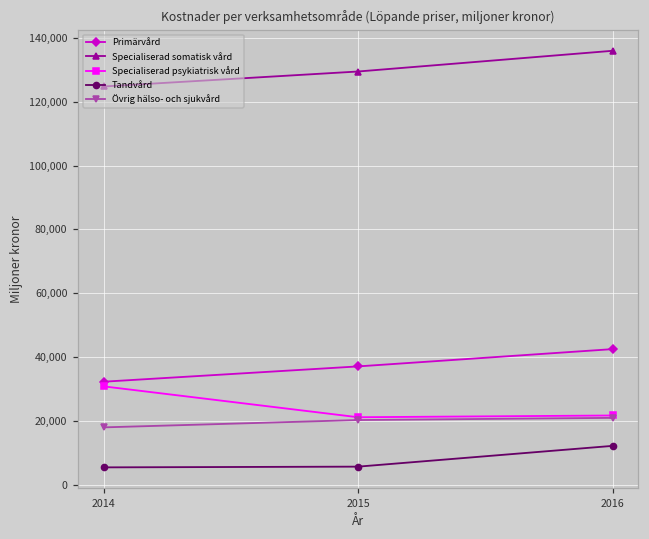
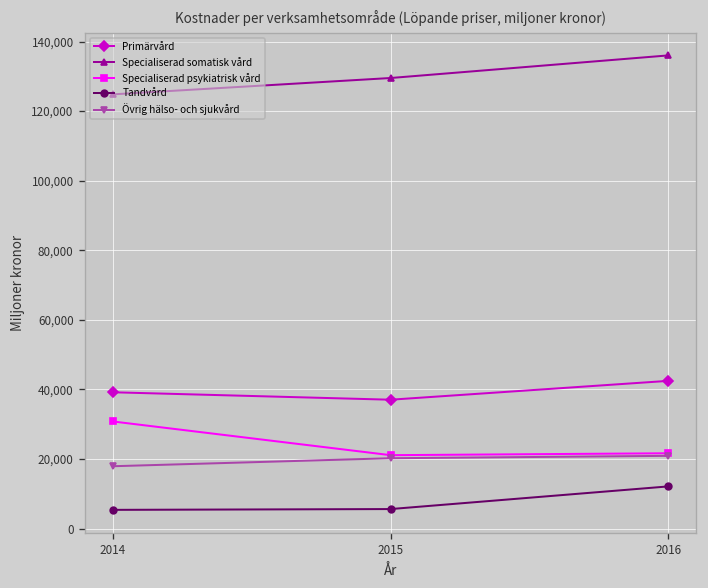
  {
    "Primärvård": {
-     "2014": "32,000",
+     "2014": "39,000",
      "2015": "37,000",
      "2016": "42,000"
    },
    "Specialiserad somatisk vård": {
      "2015": "130,000",
      "2016": "136,000"
    },
    "Specialiserad psykiatrisk vård": {
      "2014": "31,000",
      "2015": "21,000"
    },
    "Tandvård": {
      "2014": "5,000",
      "2015": "6,000",
      "2016": "12,000"
    },
    "Övrig hälso- och sjukvård": {
      "2014": "18,000",
      "2015": "20,000"
    }
  }
